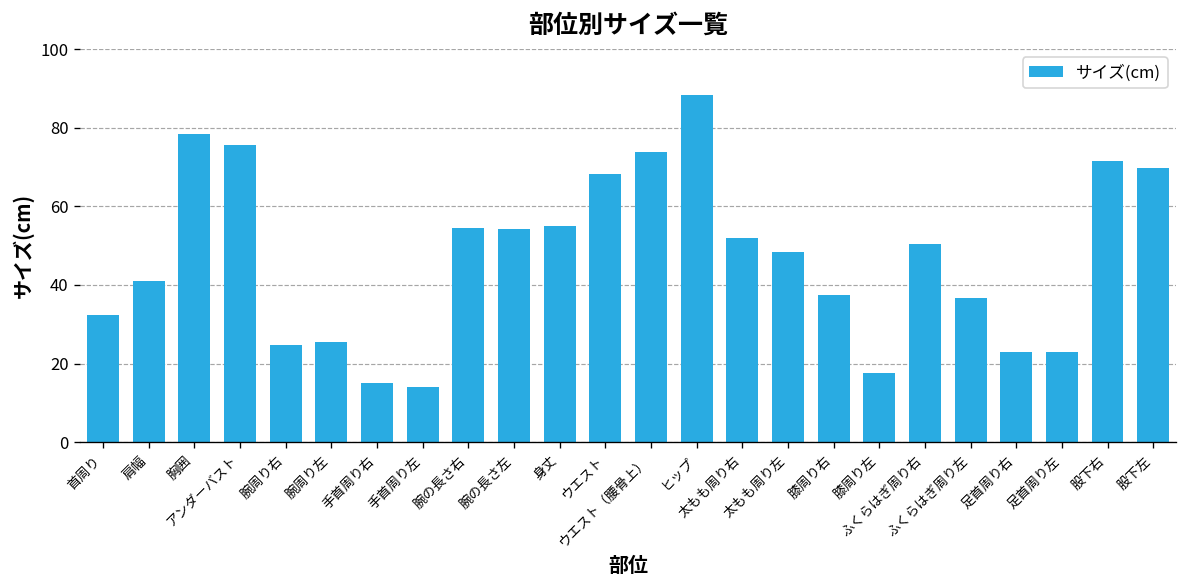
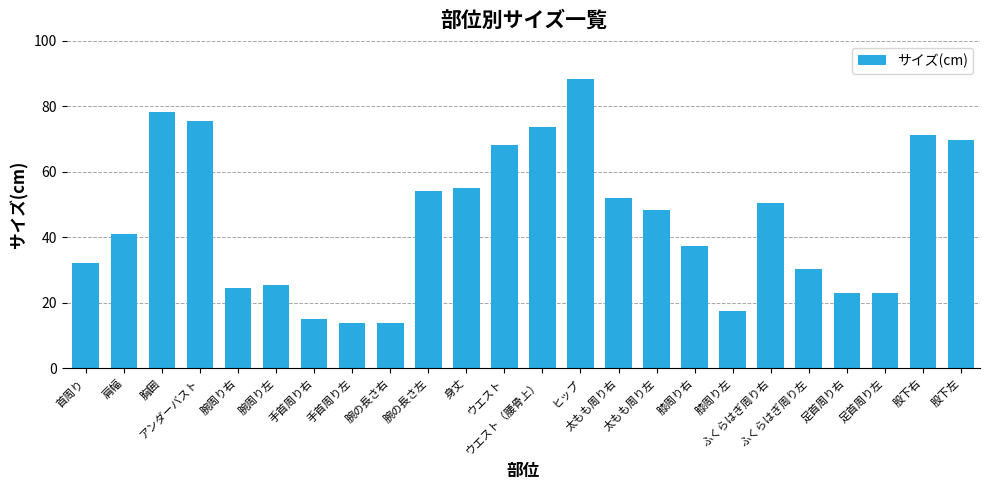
  {
    "首周り": 32,
    "肩幅": 41,
    "胸囲": 78,
    "アンダーバスト": 76,
    "腕周り右": 25,
    "腕周り左": 25,
    "手首周り右": 15,
    "手首周り左": 14,
-   "腕の長さ右": 55,
+   "腕の長さ右": 14,
    "腕の長さ左": 54,
    "身丈": 55,
    "ウエスト": 68,
    "ウエスト（腰骨上）": 74,
    "ヒップ": 88,
    "太もも周り右": 52,
    "太もも周り左": 48,
    "膝周り右": 37,
    "膝周り左": 18,
    "ふくらはぎ周り右": 51,
-   "ふくらはぎ周り左": 37,
+   "ふくらはぎ周り左": 31,
    "足首周り右": 23,
    "足首周り左": 23,
    "股下右": 71,
    "股下左": 70
  }
